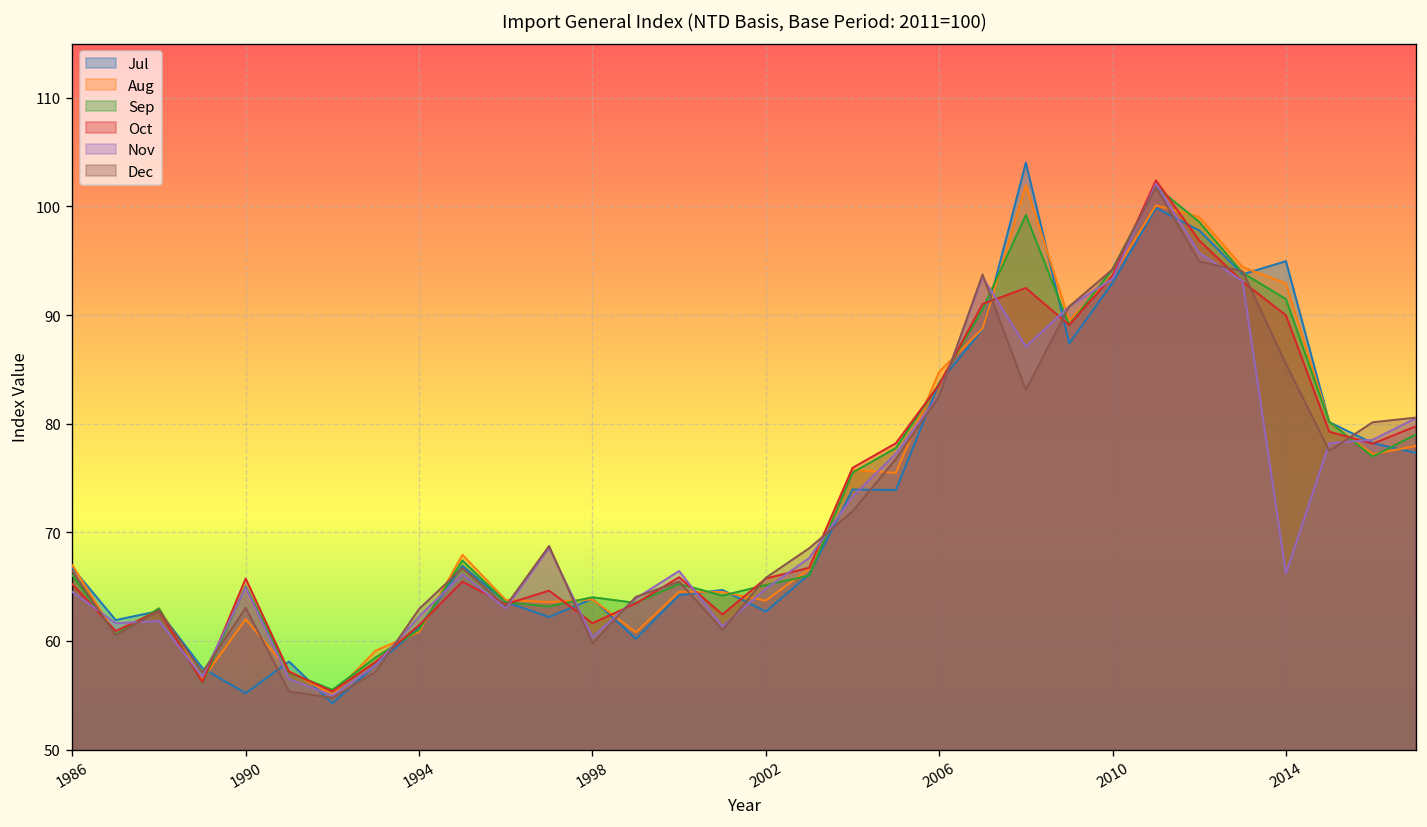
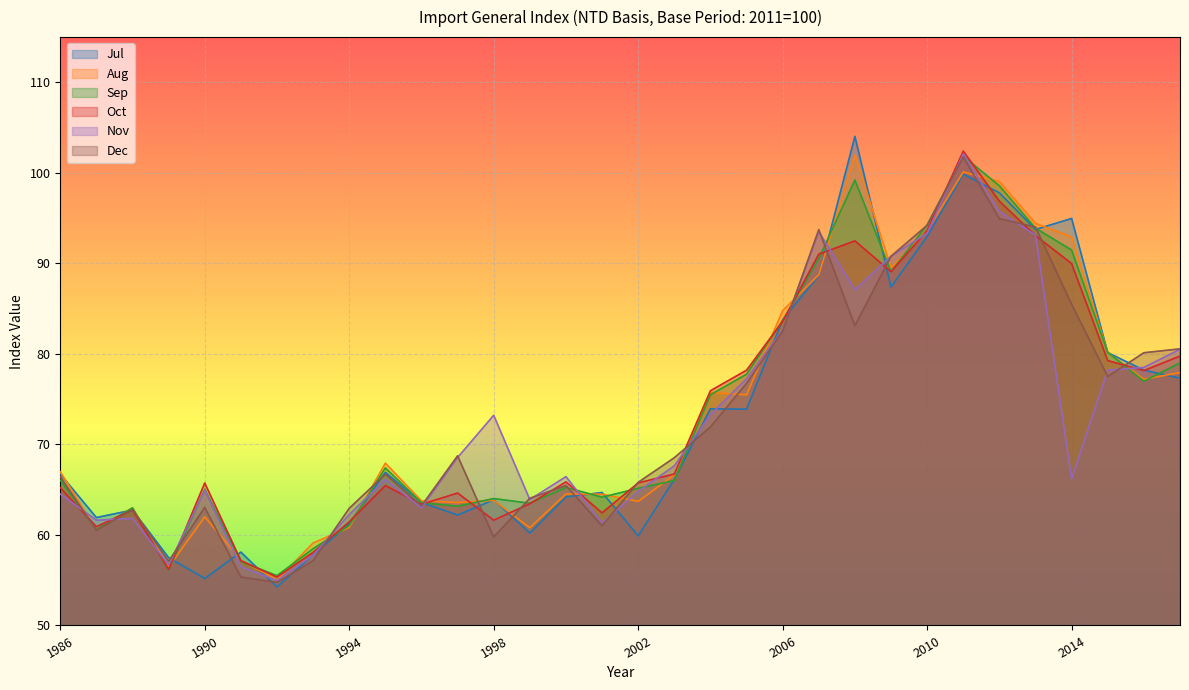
  {
    "Jul": {
      "1990": 55,
-     "2002": 63,
+     "2002": 60,
      "2010": 93,
      "2014": 95
    },
    "Sep": {
      "1986": 66,
      "2002": 65,
      "2014": 91
    },
    "Nov": {
      "1986": 65,
      "1994": 62,
-     "1998": 60,
+     "1998": 73,
      "2002": 65,
      "2010": 93,
      "2014": 66
    }
  }
